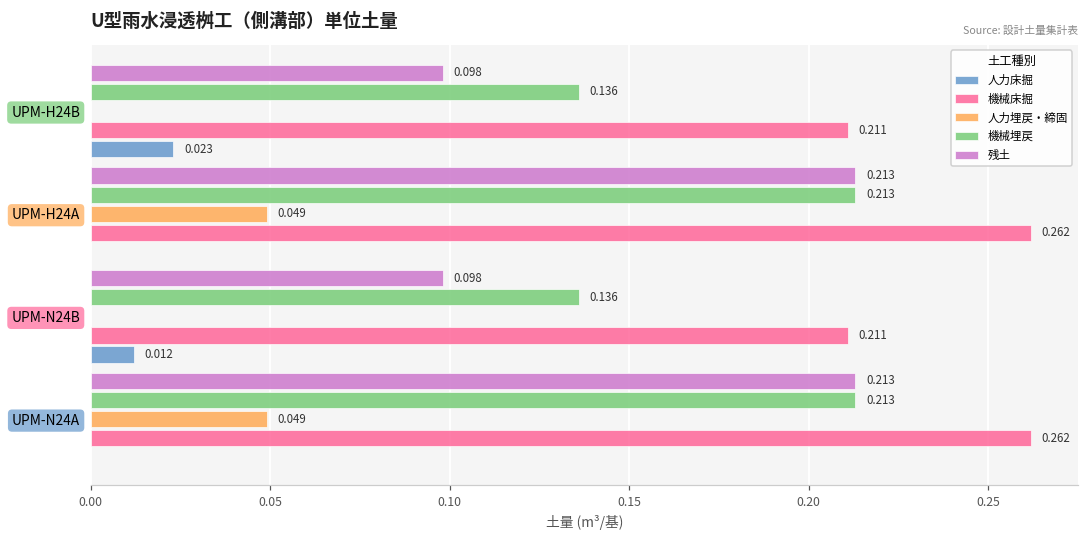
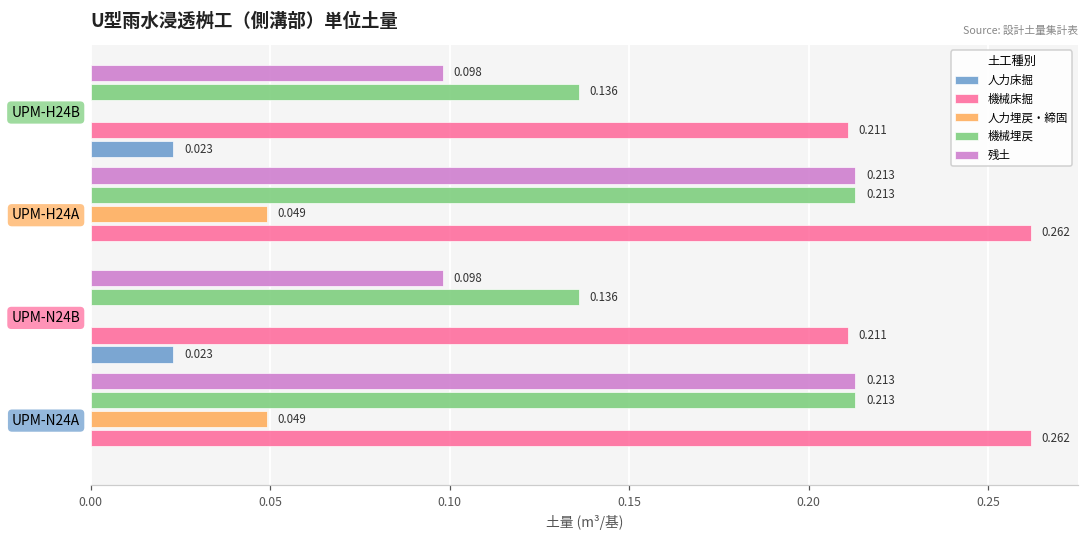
  {
    "人力床掘": {
      "UPM-H24B": 0.023,
-     "UPM-N24B": 0.012
+     "UPM-N24B": 0.023
    },
    "機械床掘": {
      "UPM-H24B": 0.211,
      "UPM-H24A": 0.262,
      "UPM-N24B": 0.211,
      "UPM-N24A": 0.262
    },
    "人力埋戻・締固": {
      "UPM-H24A": 0.049,
      "UPM-N24A": 0.049
    },
    "機械埋戻": {
      "UPM-H24B": 0.136,
      "UPM-H24A": 0.213,
      "UPM-N24B": 0.136,
      "UPM-N24A": 0.213
    },
    "残土": {
      "UPM-H24B": 0.098,
      "UPM-H24A": 0.213,
      "UPM-N24B": 0.098,
      "UPM-N24A": 0.213
    }
  }
